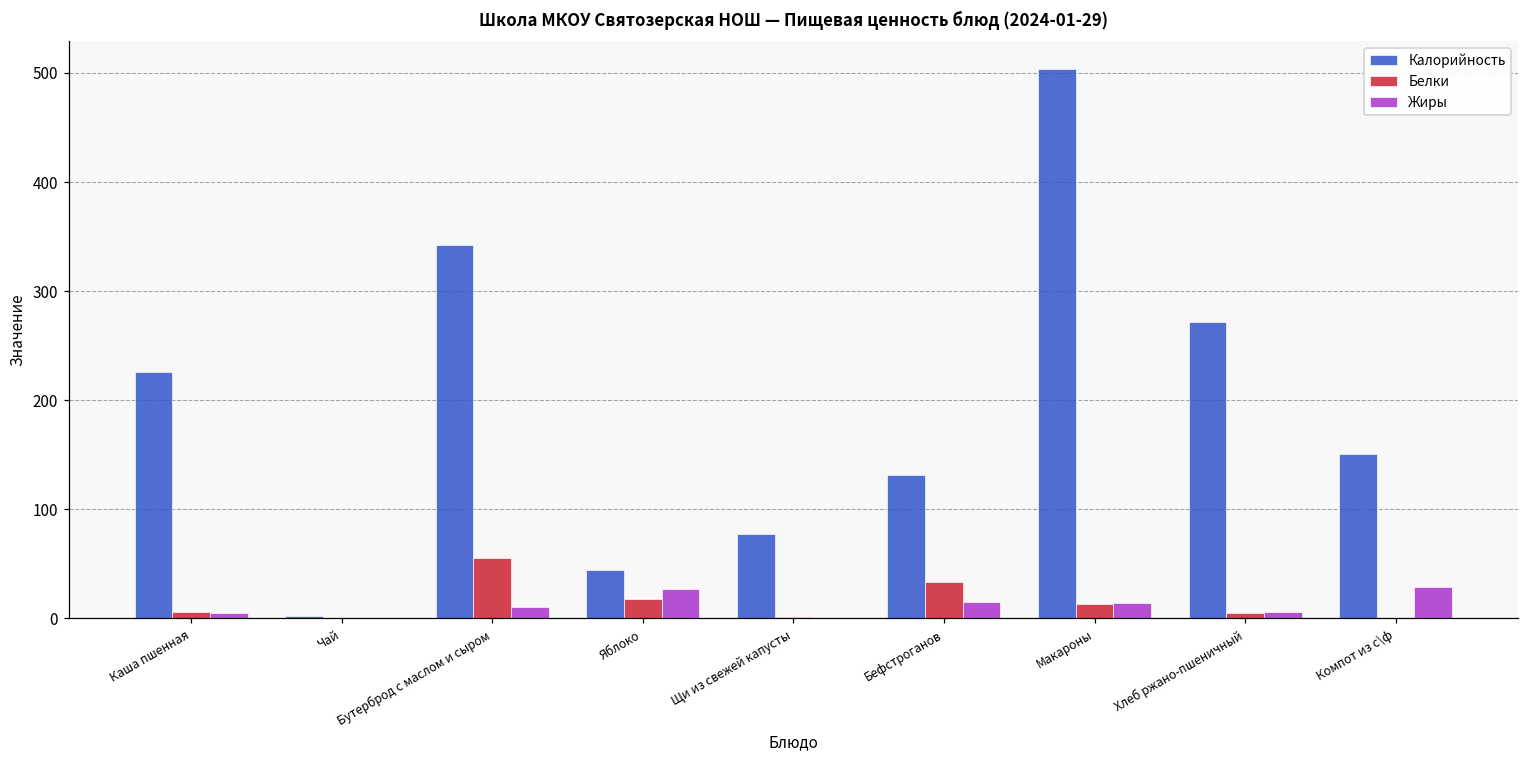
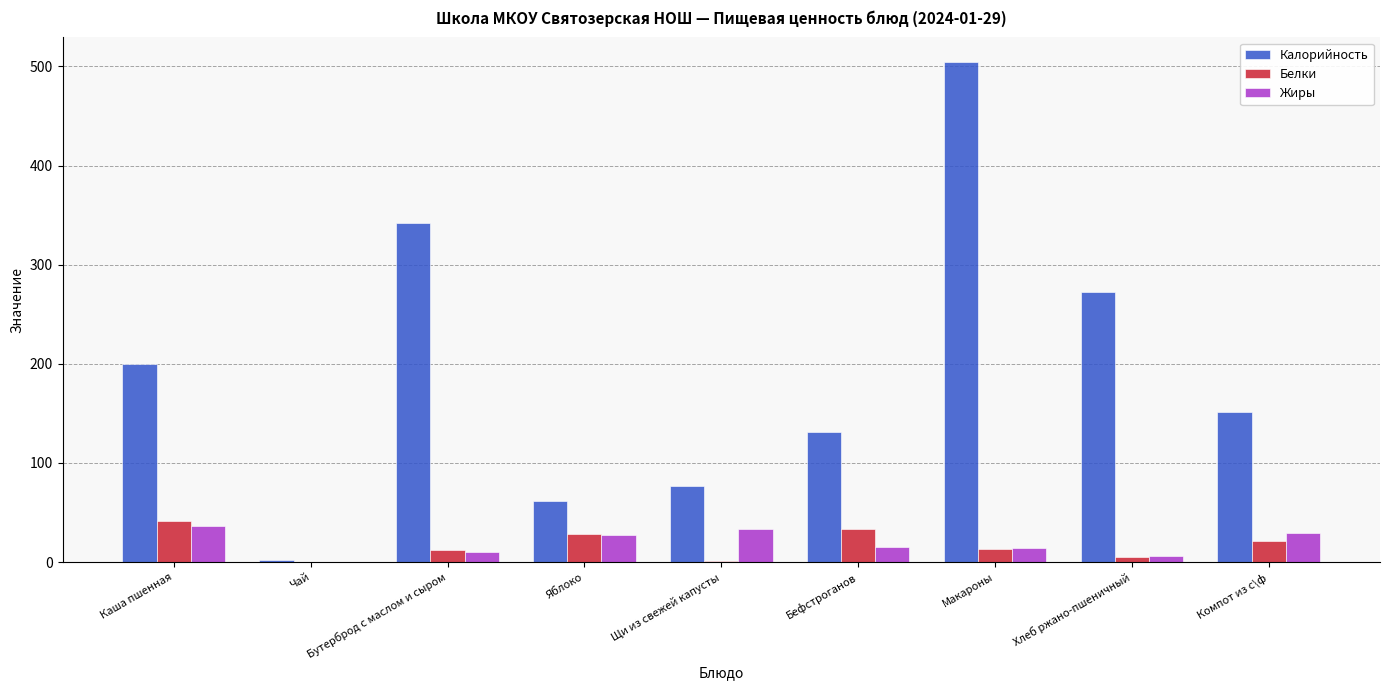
  {
    "Калорийность": {
-     "Каша пшенная": 230,
+     "Каша пшенная": 200,
      "Чай": 0,
      "Бутерброд с маслом и сыром": 340,
-     "Яблоко": 40,
+     "Яблоко": 60,
      "Щи из свежей капусты": 80,
      "Бефстроганов": 130,
      "Макароны": 500,
      "Хлеб ржано-пшеничный": 270,
      "Компот из с\\ф": 150
    },
    "Белки": {
-     "Каша пшенная": 10,
-     "Бутерброд с маслом и сыром": 60,
-     "Яблоко": 20,
+     "Каша пшенная": 40,
+     "Бутерброд с маслом и сыром": 10,
+     "Яблоко": 30,
      "Бефстроганов": 30,
      "Макароны": 10,
      "Хлеб ржано-пшеничный": 0,
-     "Компот из с\\ф": 0
+     "Компот из с\\ф": 20
    },
    "Жиры": {
-     "Каша пшенная": 10,
+     "Каша пшенная": 40,
      "Бутерброд с маслом и сыром": 10,
      "Яблоко": 30,
-     "Щи из свежей капусты": 0,
+     "Щи из свежей капусты": 30,
      "Бефстроганов": 20,
      "Макароны": 10,
      "Хлеб ржано-пшеничный": 10,
      "Компот из с\\ф": 30
    }
  }
